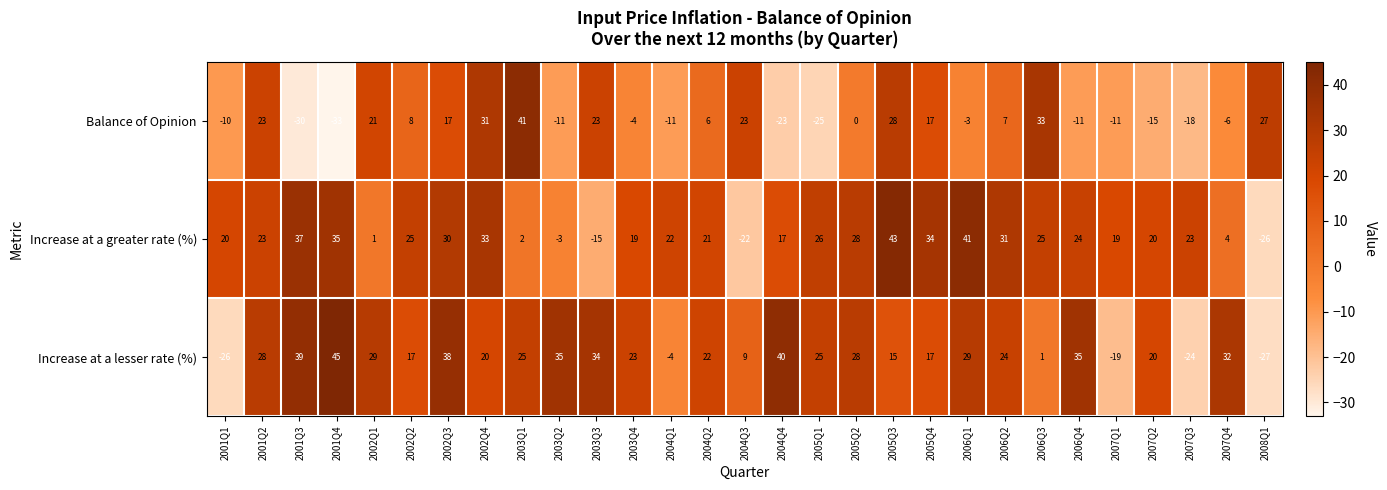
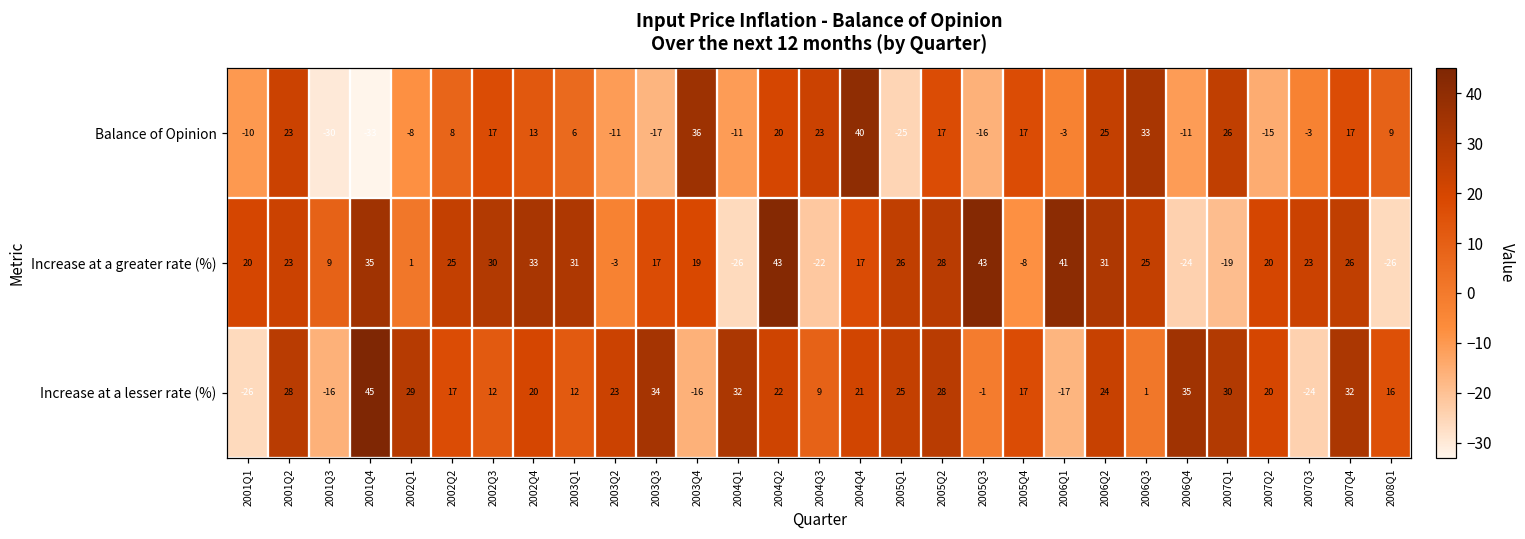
  {
    "Balance of Opinion": {
      "2001Q1": -10,
      "2001Q2": 23,
-     "2002Q1": 21,
+     "2002Q1": -8,
      "2002Q2": 8,
      "2002Q3": 17,
-     "2002Q4": 31,
-     "2003Q1": 41,
+     "2002Q4": 13,
+     "2003Q1": 6,
      "2003Q2": -11,
-     "2003Q3": 23,
-     "2003Q4": -4,
+     "2003Q3": -17,
+     "2003Q4": 36,
      "2004Q1": -11,
-     "2004Q2": 6,
+     "2004Q2": 20,
      "2004Q3": 23,
-     "2004Q4": -23,
+     "2004Q4": 40,
      "2005Q1": -25,
-     "2005Q2": 0,
-     "2005Q3": 28,
+     "2005Q2": 17,
+     "2005Q3": -16,
      "2005Q4": 17,
      "2006Q1": -3,
-     "2006Q2": 7,
+     "2006Q2": 25,
      "2006Q3": 33,
      "2006Q4": -11,
-     "2007Q1": -11,
+     "2007Q1": 26,
      "2007Q2": -15,
-     "2007Q3": -18,
-     "2007Q4": -6,
-     "2008Q1": 27
+     "2007Q3": -3,
+     "2007Q4": 17,
+     "2008Q1": 9
    },
    "Increase at a greater rate (%)": {
      "2001Q1": 20,
      "2001Q2": 23,
-     "2001Q3": 37,
+     "2001Q3": 9,
      "2001Q4": 35,
      "2002Q1": 1,
      "2002Q2": 25,
      "2002Q3": 30,
      "2002Q4": 33,
-     "2003Q1": 2,
+     "2003Q1": 31,
      "2003Q2": -3,
-     "2003Q3": -15,
+     "2003Q3": 17,
      "2003Q4": 19,
-     "2004Q1": 22,
-     "2004Q2": 21,
+     "2004Q1": -26,
+     "2004Q2": 43,
      "2004Q3": -22,
      "2004Q4": 17,
      "2005Q1": 26,
      "2005Q2": 28,
      "2005Q3": 43,
-     "2005Q4": 34,
+     "2005Q4": -8,
      "2006Q1": 41,
      "2006Q2": 31,
      "2006Q3": 25,
-     "2006Q4": 24,
-     "2007Q1": 19,
+     "2006Q4": -24,
+     "2007Q1": -19,
      "2007Q2": 20,
      "2007Q3": 23,
-     "2007Q4": 4,
+     "2007Q4": 26,
      "2008Q1": -26
    },
    "Increase at a lesser rate (%)": {
      "2001Q1": -26,
      "2001Q2": 28,
-     "2001Q3": 39,
+     "2001Q3": -16,
      "2001Q4": 45,
      "2002Q1": 29,
      "2002Q2": 17,
-     "2002Q3": 38,
+     "2002Q3": 12,
      "2002Q4": 20,
-     "2003Q1": 25,
-     "2003Q2": 35,
+     "2003Q1": 12,
+     "2003Q2": 23,
      "2003Q3": 34,
-     "2003Q4": 23,
-     "2004Q1": -4,
+     "2003Q4": -16,
+     "2004Q1": 32,
      "2004Q2": 22,
      "2004Q3": 9,
-     "2004Q4": 40,
+     "2004Q4": 21,
      "2005Q1": 25,
      "2005Q2": 28,
-     "2005Q3": 15,
+     "2005Q3": -1,
      "2005Q4": 17,
-     "2006Q1": 29,
+     "2006Q1": -17,
      "2006Q2": 24,
      "2006Q3": 1,
      "2006Q4": 35,
-     "2007Q1": -19,
+     "2007Q1": 30,
      "2007Q2": 20,
      "2007Q3": -24,
      "2007Q4": 32,
-     "2008Q1": -27
+     "2008Q1": 16
    }
  }
